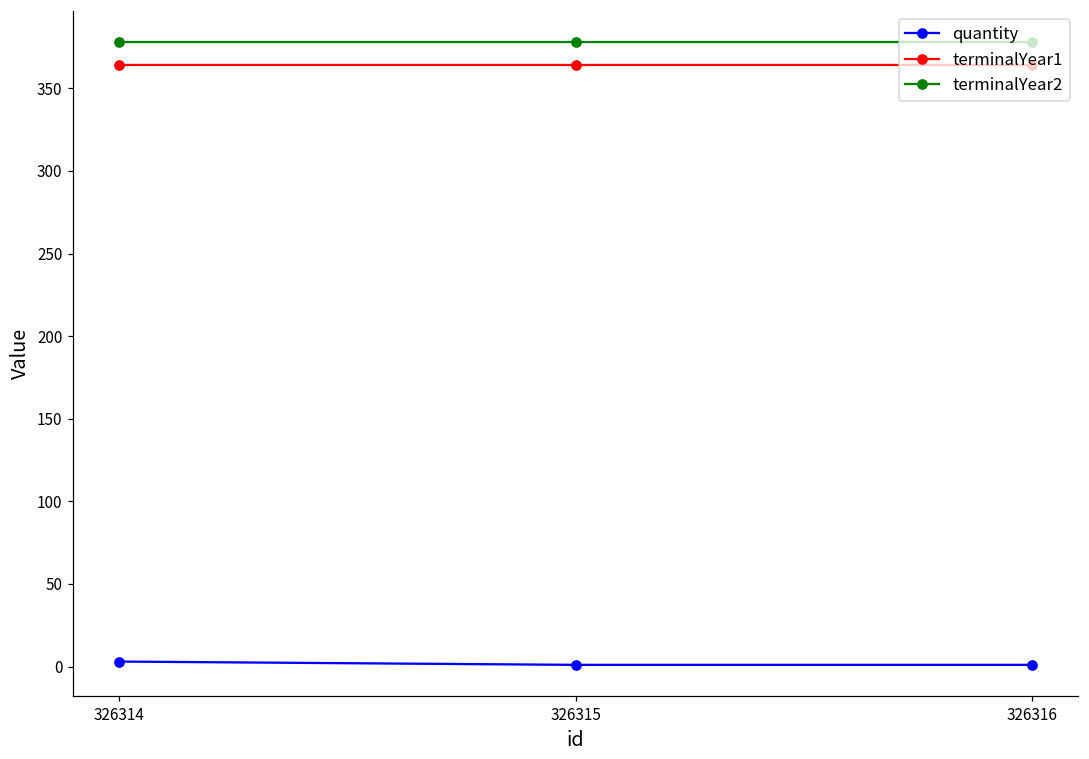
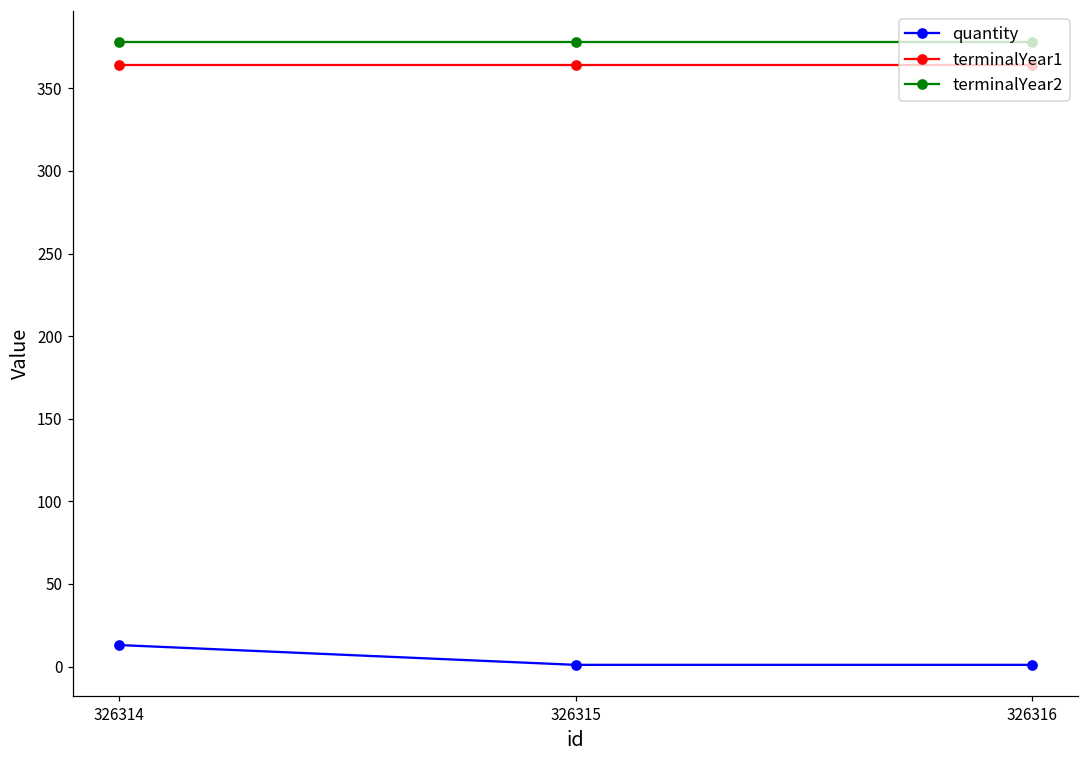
  {
    "quantity": {
-     "326314": 3,
+     "326314": 13,
      "326315": 1,
      "326316": 1
    },
    "terminalYear1": {
      "326314": 364,
      "326315": 364
    },
    "terminalYear2": {
      "326314": 378,
      "326315": 378
    }
  }
